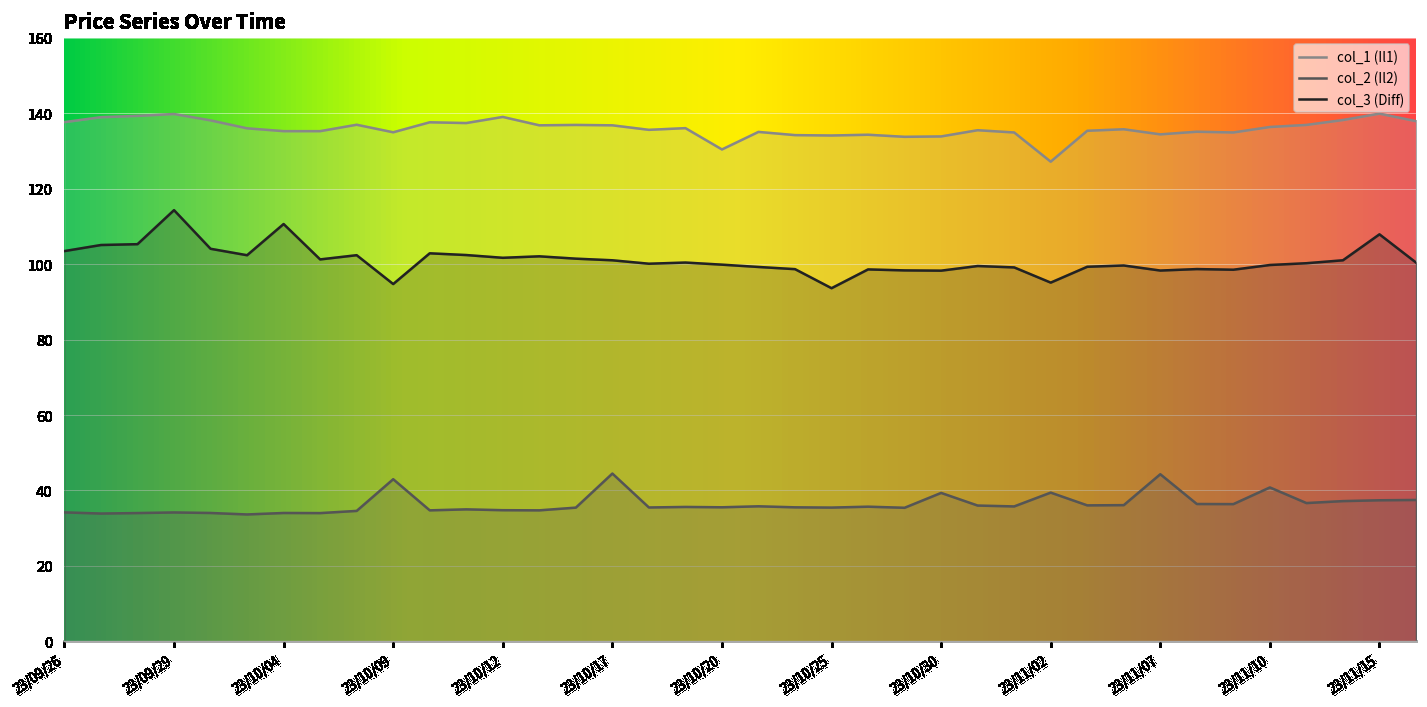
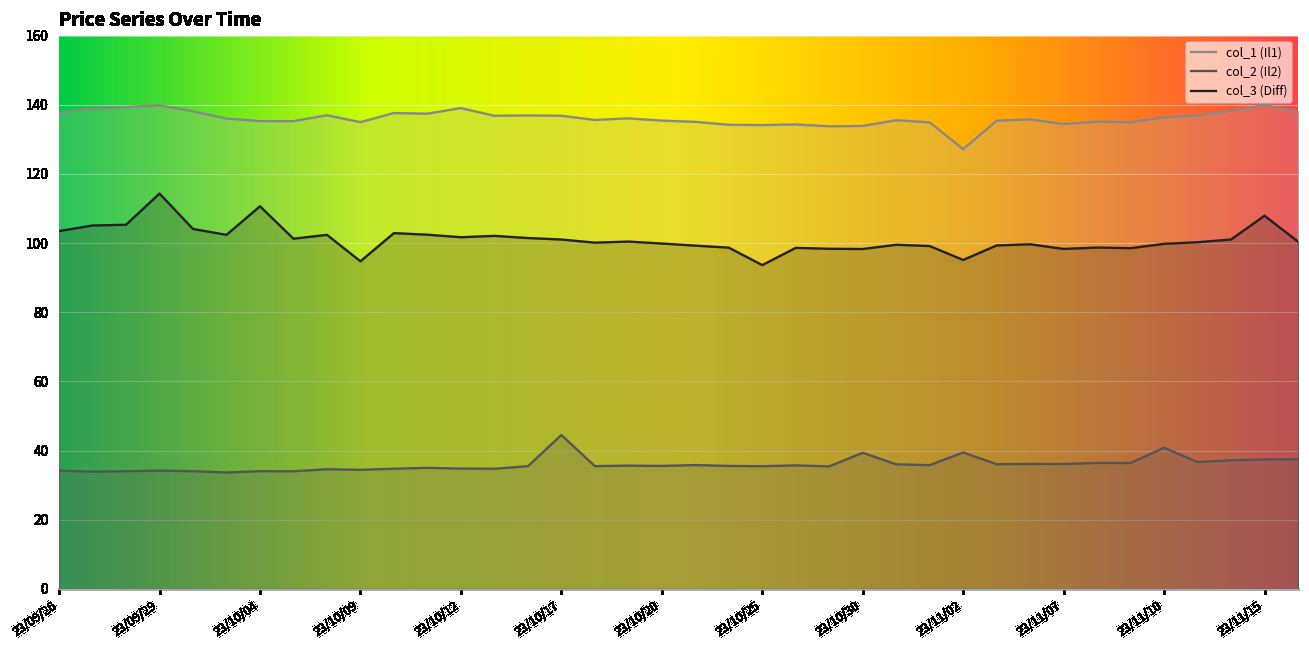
  {
    "col_1 (Il1)": {
      "23/09/26": 138,
      "23/09/29": 140,
      "23/10/04": 135,
      "23/10/09": 135,
      "23/10/12": 139,
      "23/10/17": 137,
-     "23/10/20": 130,
+     "23/10/20": 135,
      "23/10/25": 134,
      "23/10/30": 134,
      "23/11/02": 127,
      "23/11/07": 134,
      "23/11/10": 136,
      "23/11/15": 140
    },
    "col_2 (Il2)": {
      "23/09/26": 34,
      "23/09/29": 34,
      "23/10/04": 34,
-     "23/10/09": 43,
+     "23/10/09": 34,
      "23/10/12": 35,
      "23/10/17": 44,
      "23/10/20": 36,
      "23/10/25": 35,
      "23/10/30": 39,
      "23/11/02": 39,
-     "23/11/07": 44,
+     "23/11/07": 36,
      "23/11/10": 41,
      "23/11/15": 37
    },
    "col_3 (Diff)": {
      "23/09/26": 103,
      "23/09/29": 114,
      "23/10/04": 111,
      "23/10/09": 95,
      "23/10/12": 102,
      "23/10/17": 101,
      "23/10/20": 100,
      "23/10/25": 94,
      "23/10/30": 98,
      "23/11/02": 95,
      "23/11/07": 98,
      "23/11/10": 100,
      "23/11/15": 108
    }
  }
